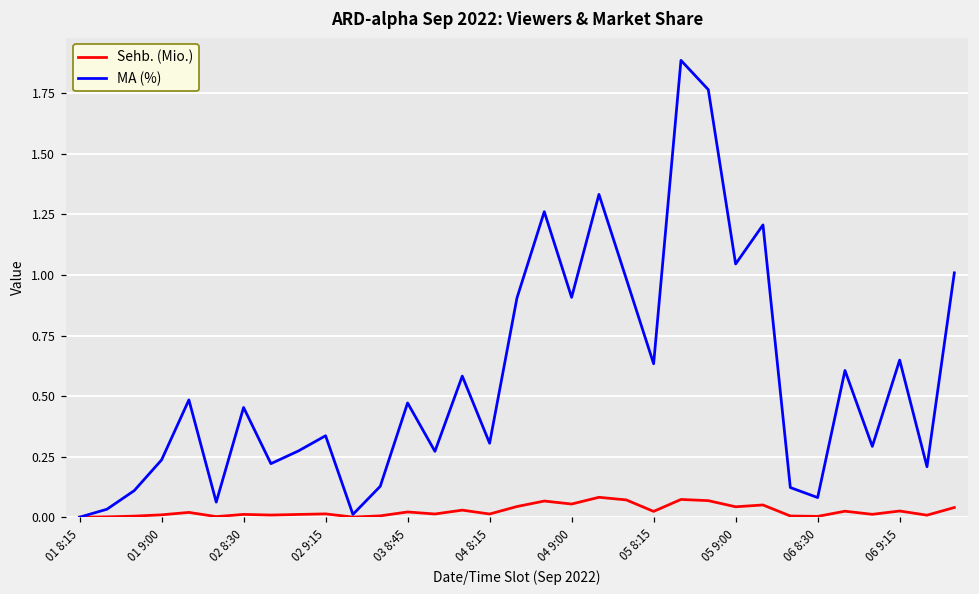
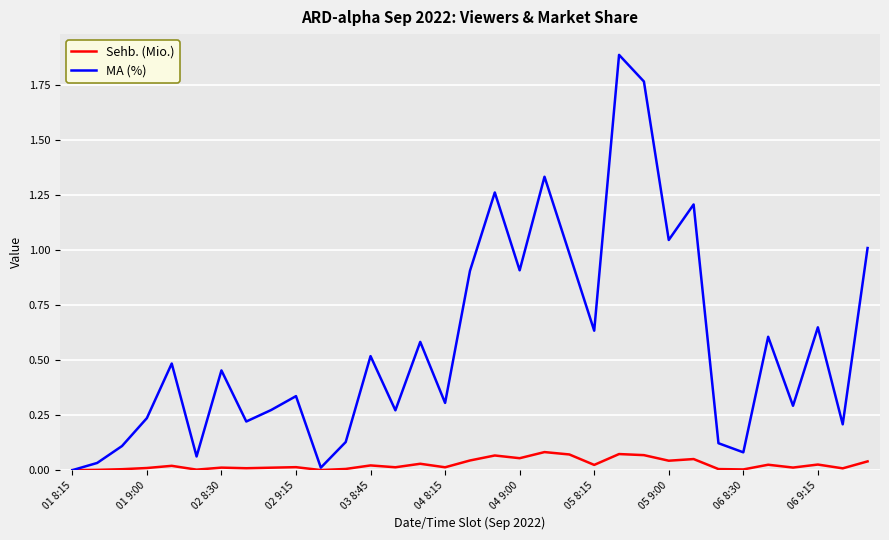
  {
    "Sehb. (Mio.)": {
      "01 9:00": 0.01,
      "02 8:30": 0.01,
      "02 9:15": 0.01,
      "03 8:45": 0.02,
      "04 8:15": 0.01,
      "04 9:00": 0.05,
      "05 8:15": 0.02,
      "05 9:00": 0.04,
      "06 8:30": 0.00,
      "06 9:15": 0.03
    },
    "MA (%)": {
      "01 9:00": 0.24,
      "02 8:30": 0.45,
      "02 9:15": 0.34,
-     "03 8:45": 0.47,
+     "03 8:45": 0.52,
      "04 8:15": 0.31,
      "04 9:00": 0.91,
      "05 8:15": 0.63,
      "05 9:00": 1.05,
      "06 8:30": 0.08,
      "06 9:15": 0.65
    }
  }
